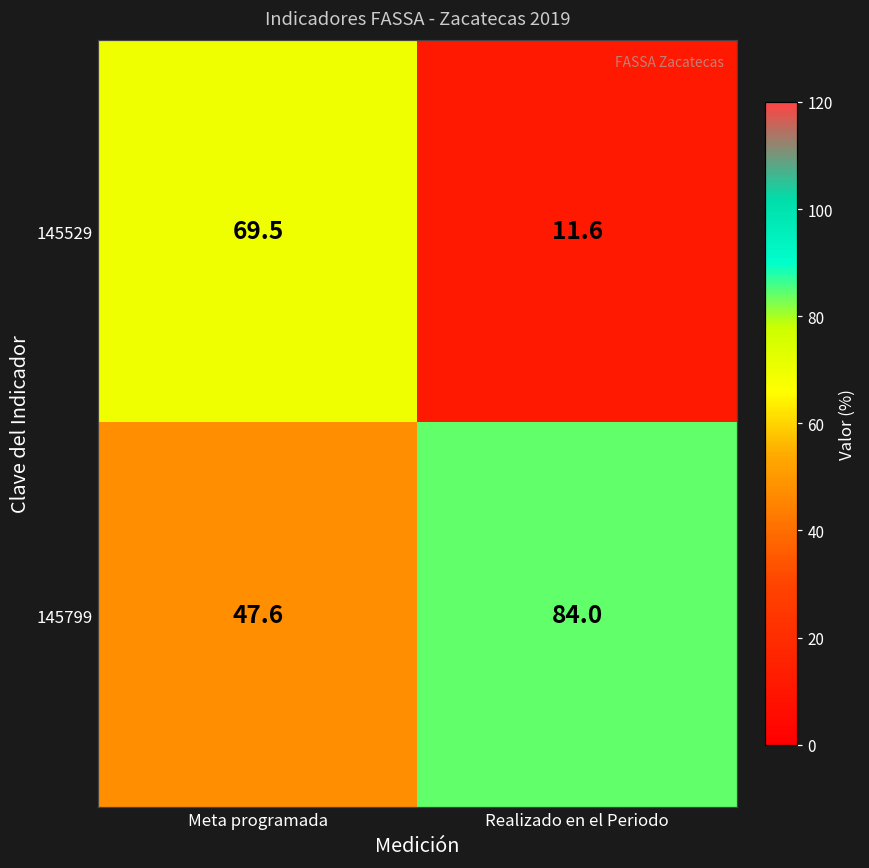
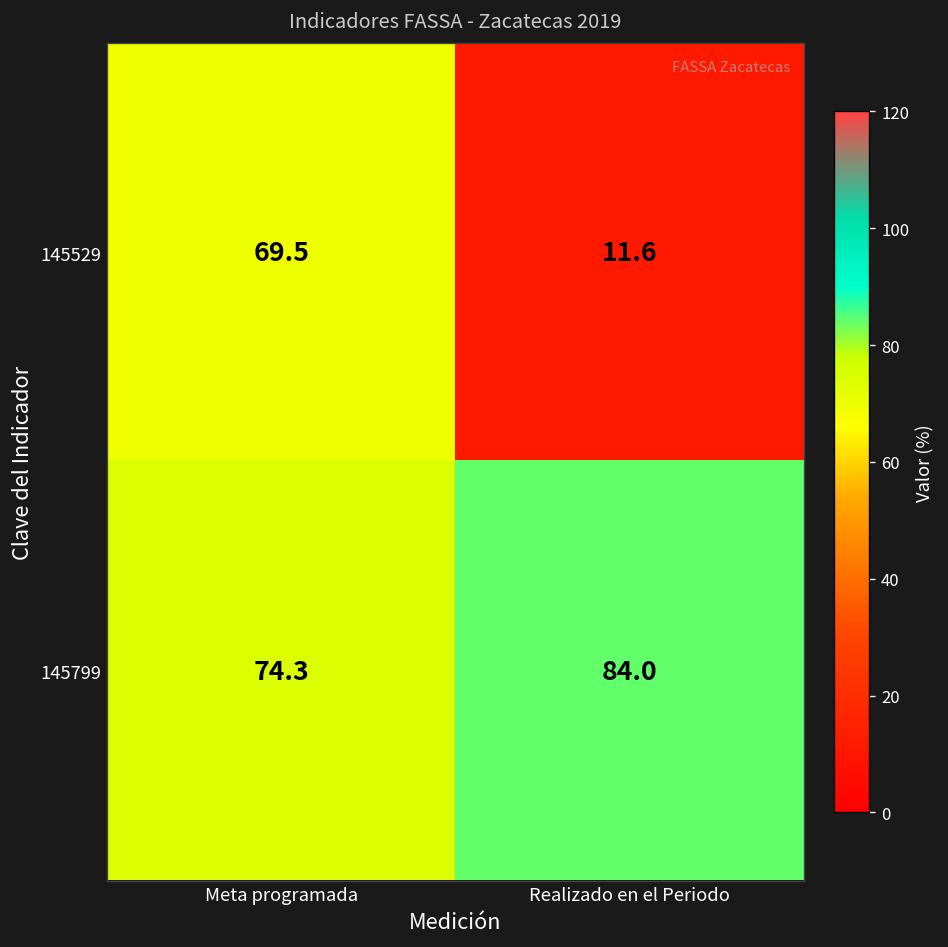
  {
    "145529": {
      "Meta programada": 69.5
    },
    "145799": {
-     "Meta programada": 47.6,
+     "Meta programada": 74.3,
      "Realizado en el Periodo": 84.0
    }
  }
